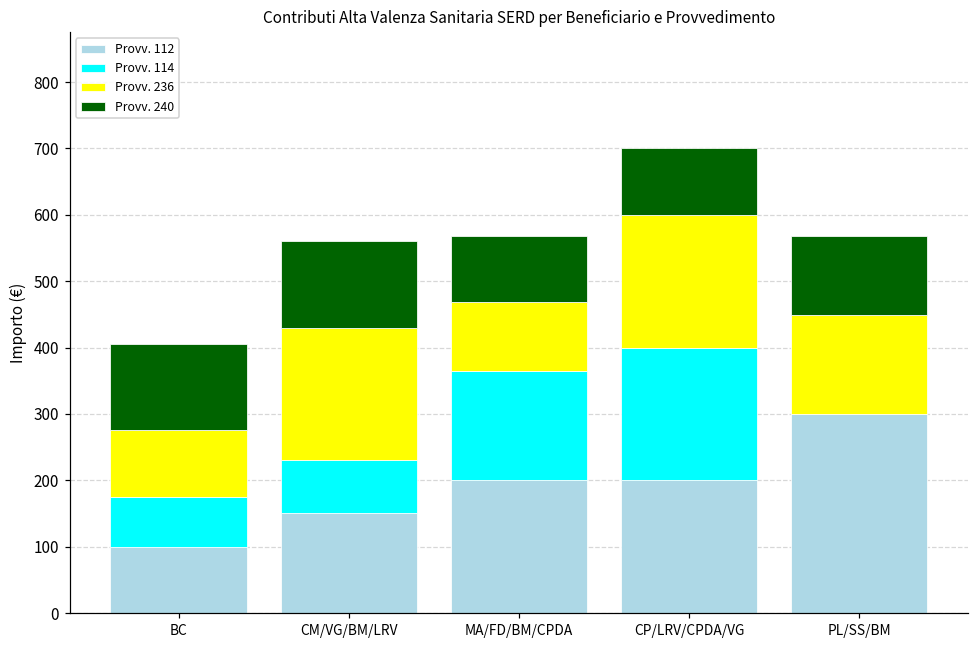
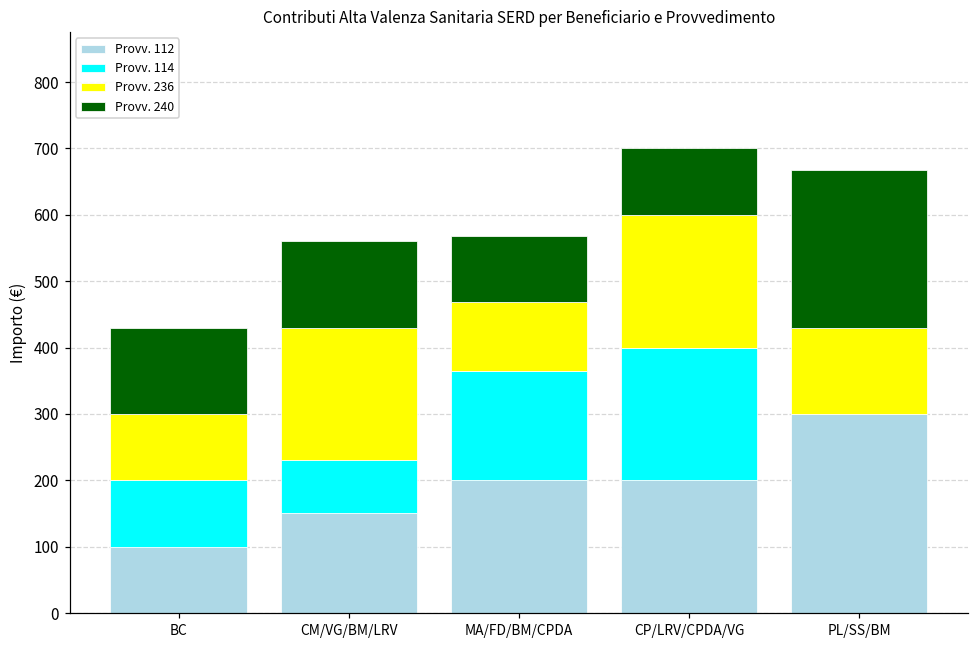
  {
    "Provv. 112": {
      "BC": 100,
      "CM/VG/BM/LRV": 150,
      "MA/FD/BM/CPDA": 200,
      "CP/LRV/CPDA/VG": 200,
      "PL/SS/BM": 300
    },
    "Provv. 114": {
-     "BC": 80,
+     "BC": 100,
      "CM/VG/BM/LRV": 80,
      "MA/FD/BM/CPDA": 170,
      "CP/LRV/CPDA/VG": 200,
      "PL/SS/BM": 0
    },
    "Provv. 236": {
      "BC": 100,
      "CM/VG/BM/LRV": 200,
      "MA/FD/BM/CPDA": 100,
      "CP/LRV/CPDA/VG": 200,
-     "PL/SS/BM": 150
+     "PL/SS/BM": 130
    },
    "Provv. 240": {
      "BC": 130,
      "CM/VG/BM/LRV": 130,
      "MA/FD/BM/CPDA": 100,
      "CP/LRV/CPDA/VG": 100,
-     "PL/SS/BM": 120
+     "PL/SS/BM": 240
    }
  }
